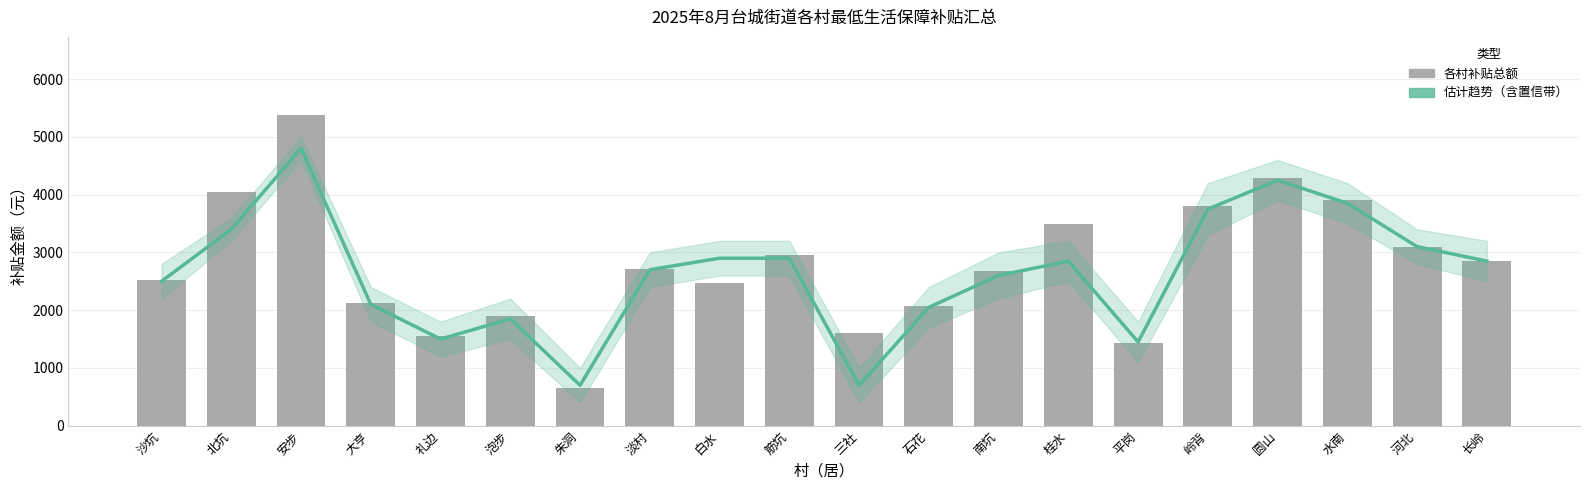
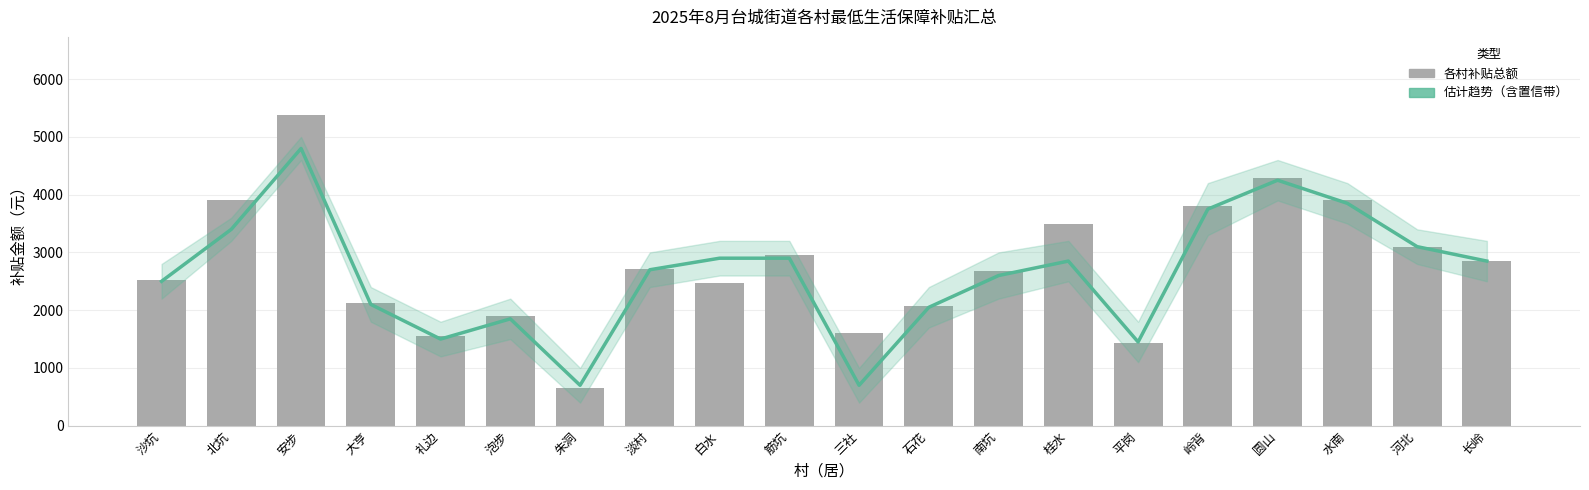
  {
    "各村补贴总额": {
      "沙坑": 2500,
-     "北坑": 4100,
+     "北坑": 3900,
      "安步": 5400,
      "大亨": 2100,
      "礼边": 1600,
      "泡步": 1900,
      "朱洞": 600,
      "淡村": 2700,
      "白水": 2500,
      "筋坑": 3000,
      "三社": 1600,
      "石花": 2100,
      "南坑": 2700,
      "桂水": 3500,
      "平岗": 1400,
      "岭背": 3800,
      "圆山": 4300,
      "水南": 3900,
      "河北": 3100,
      "长岭": 2900
    }
  }
